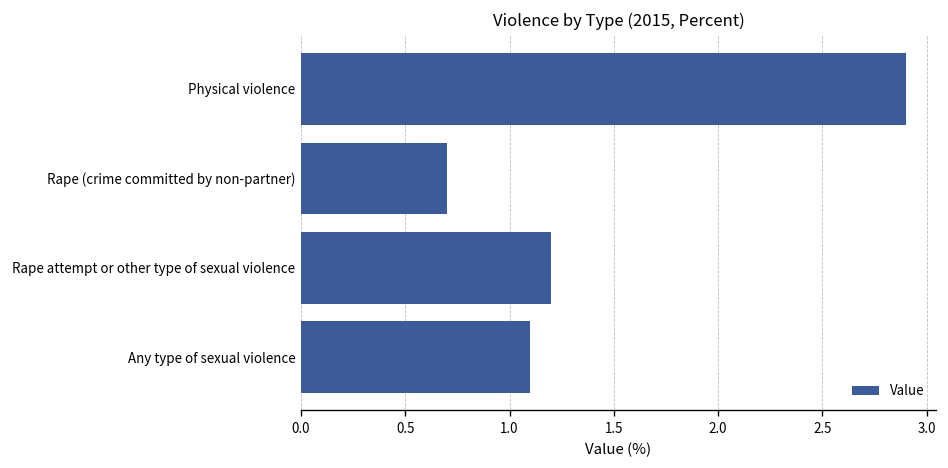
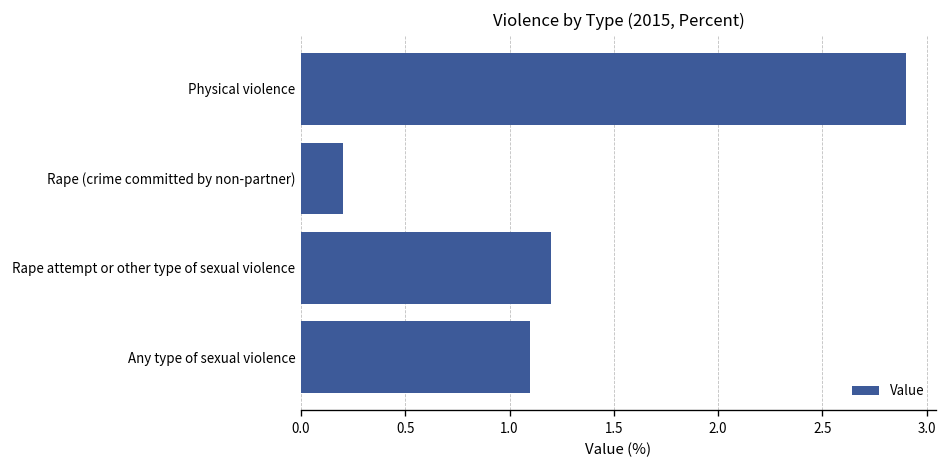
  {
    "Physical violence": 2.9,
-   "Rape (crime committed by non-partner)": 0.7,
+   "Rape (crime committed by non-partner)": 0.2,
    "Rape attempt or other type of sexual violence": 1.2,
    "Any type of sexual violence": 1.1
  }
